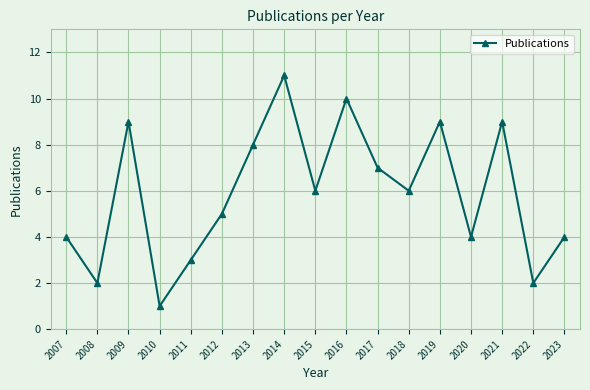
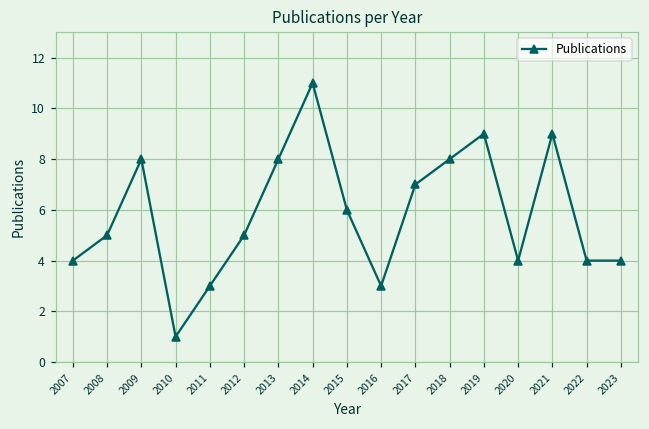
  {
    "2007": 4,
-   "2008": 2,
-   "2009": 9,
+   "2008": 5,
+   "2009": 8,
    "2010": 1,
    "2011": 3,
    "2012": 5,
    "2013": 8,
    "2014": 11,
    "2015": 6,
-   "2016": 10,
+   "2016": 3,
    "2017": 7,
-   "2018": 6,
+   "2018": 8,
    "2019": 9,
    "2020": 4,
    "2021": 9,
-   "2022": 2,
+   "2022": 4,
    "2023": 4
  }
